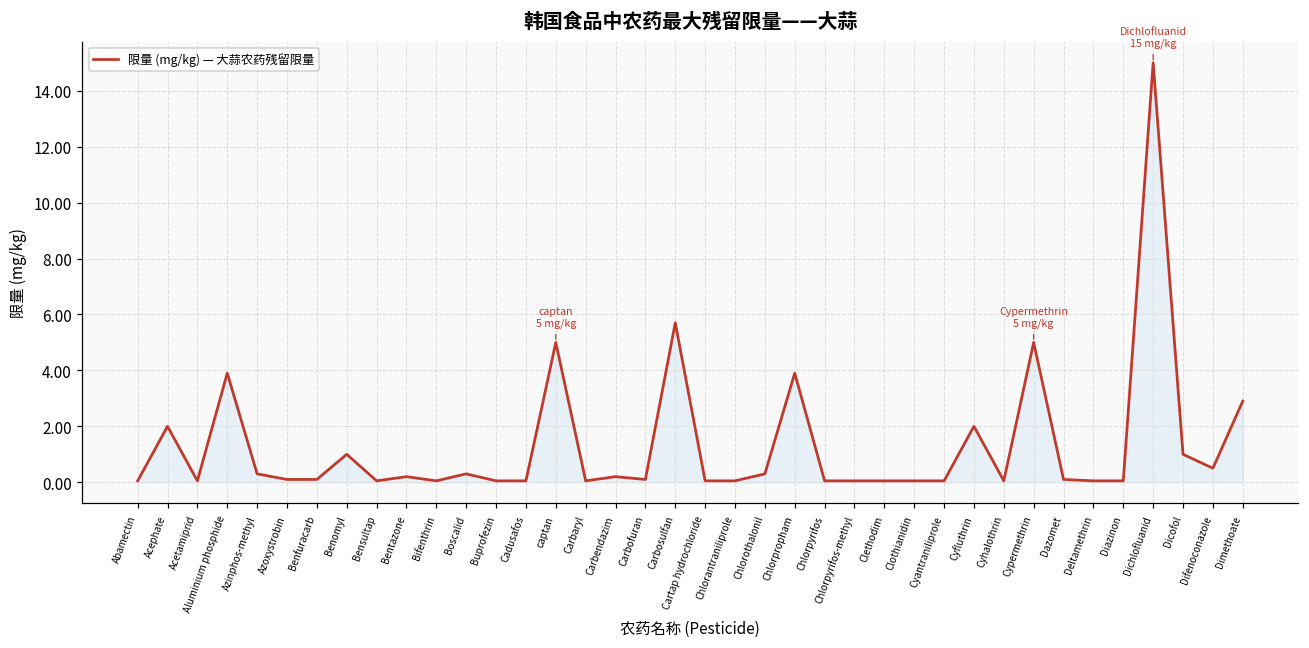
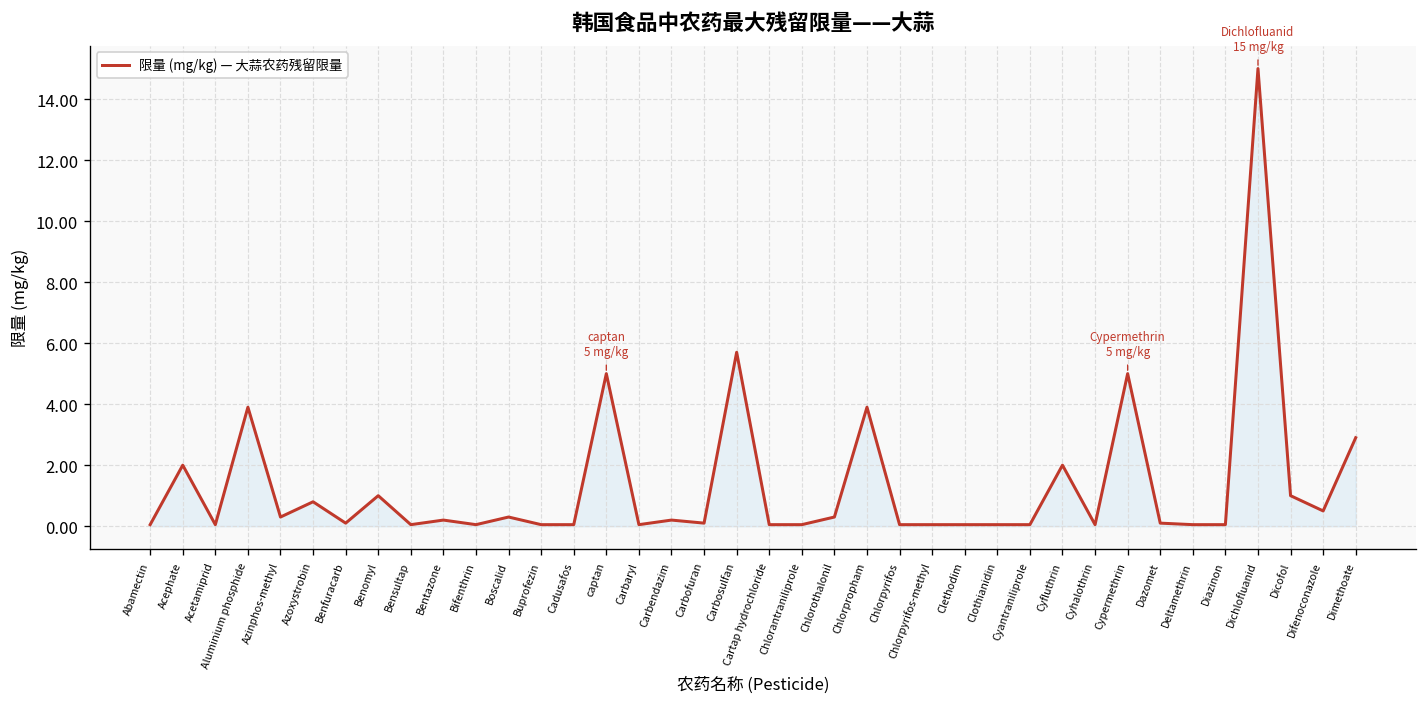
  {
    "Abamectin": 0.1,
    "Acephate": 2.0,
    "Acetamiprid": 0.1,
    "Aluminium phosphide": 3.9,
    "Azinphos-methyl": 0.3,
-   "Azoxystrobin": 0.1,
+   "Azoxystrobin": 0.8,
    "Benfuracarb": 0.1,
    "Benomyl": 1.0,
    "Bensultap": 0.1,
    "Bentazone": 0.2,
    "Bifenthrin": 0.1,
    "Boscalid": 0.3,
    "Buprofezin": 0.1,
    "Cadusafos": 0.1,
    "Carbaryl": 0.1,
    "Carbendazim": 0.2,
    "Carbofuran": 0.1,
    "Carbosulfan": 5.7,
    "Cartap hydrochloride": 0.1,
    "Chlorantraniliprole": 0.1,
    "Chlorothalonil": 0.3,
    "Chlorpropham": 3.9,
    "Chlorpyrifos": 0.1,
    "Chlorpyrifos-methyl": 0.1,
    "Clethodim": 0.1,
    "Clothianidin": 0.1,
    "Cyantraniliprole": 0.1,
    "Cyfluthrin": 2.0,
    "Cyhalothrin": 0.1,
    "Dazomet": 0.1,
    "Deltamethrin": 0.1,
    "Diazinon": 0.1,
    "Dicofol": 1.0,
    "Difenoconazole": 0.5,
    "Dimethoate": 2.9
  }
